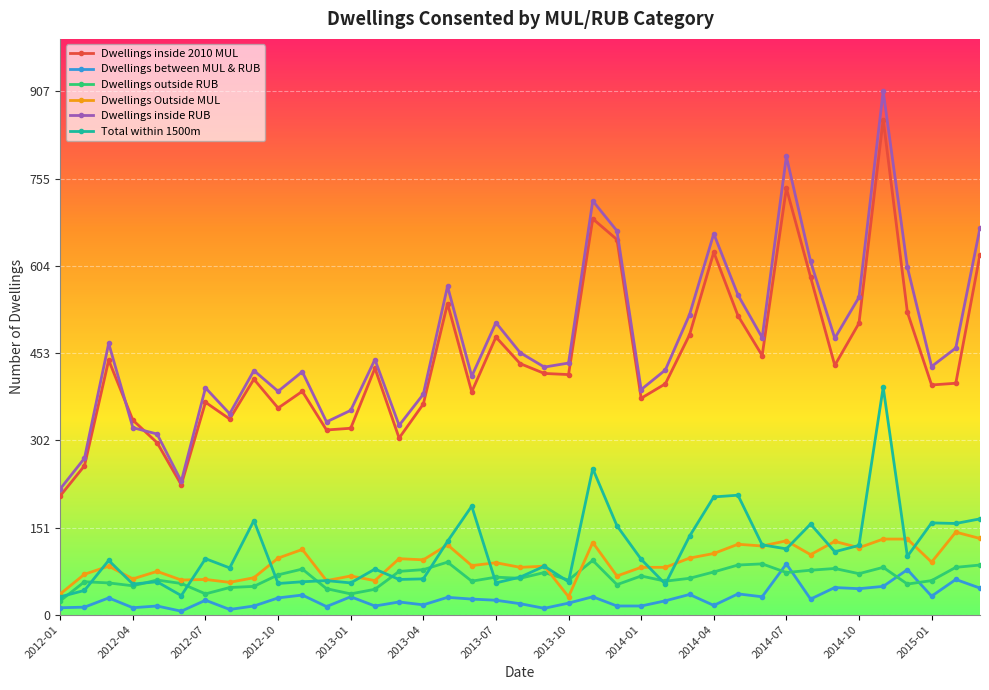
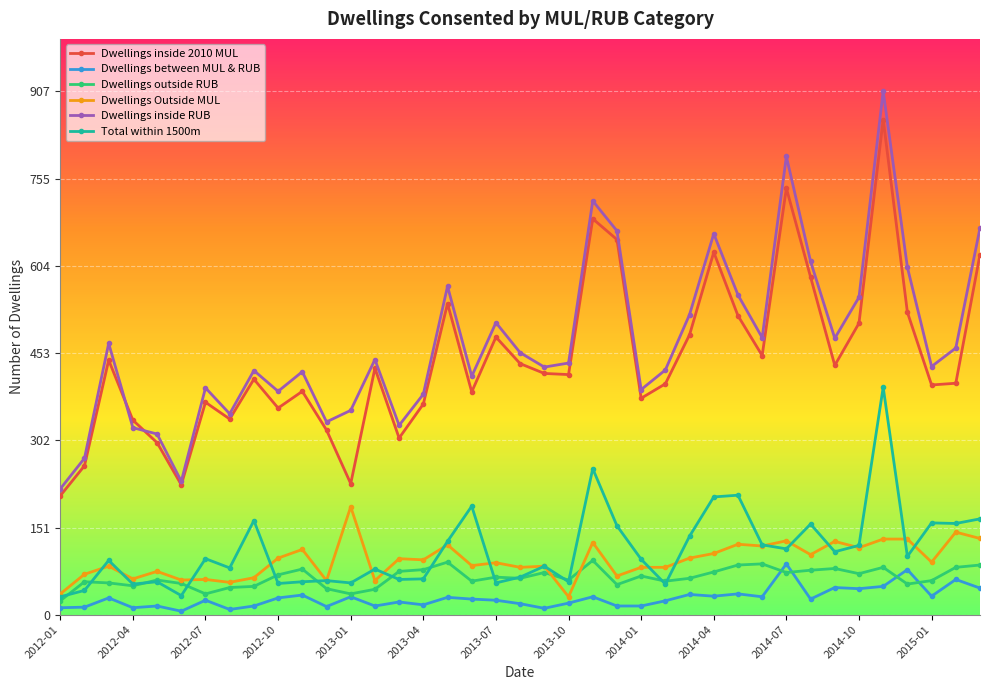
  {
    "Dwellings inside 2010 MUL": {
      "2012-01": 210,
      "2012-04": 340,
      "2012-07": 370,
      "2012-10": 360,
-     "2013-01": 320,
+     "2013-01": 230,
      "2013-04": 370,
      "2013-07": 480,
      "2013-10": 420,
      "2014-01": 380,
      "2014-04": 630,
      "2014-07": 740,
      "2014-10": 510,
      "2015-01": 400
    },
    "Dwellings between MUL & RUB": {
      "2012-01": 10,
      "2012-04": 10,
      "2012-07": 30,
      "2012-10": 30,
      "2013-01": 30,
      "2013-04": 20,
      "2013-07": 30,
      "2013-10": 20,
      "2014-01": 20,
-     "2014-04": 20,
+     "2014-04": 30,
      "2014-07": 90,
      "2014-10": 50,
      "2015-01": 30
    },
    "Dwellings Outside MUL": {
      "2012-01": 40,
      "2012-04": 60,
      "2012-07": 60,
      "2012-10": 100,
-     "2013-01": 70,
+     "2013-01": 190,
      "2013-04": 100,
      "2013-07": 90,
      "2013-10": 30,
      "2014-01": 80,
      "2014-04": 110,
      "2014-07": 130,
      "2015-01": 90
    },
    "Dwellings inside RUB": {
      "2012-01": 220,
      "2012-04": 320,
      "2012-07": 390,
      "2012-10": 390,
      "2013-01": 350,
      "2013-04": 380,
      "2013-07": 510,
      "2013-10": 440,
      "2014-01": 390,
      "2014-04": 660,
      "2014-07": 790,
      "2014-10": 550,
      "2015-01": 430
    }
  }
